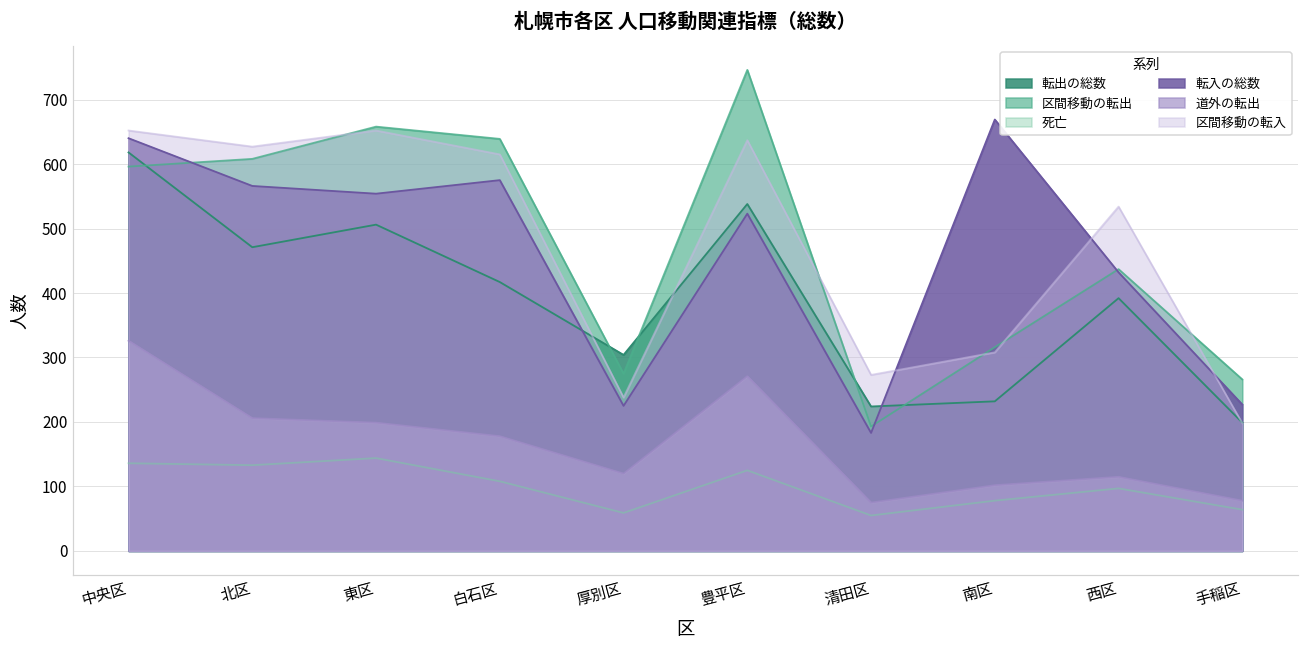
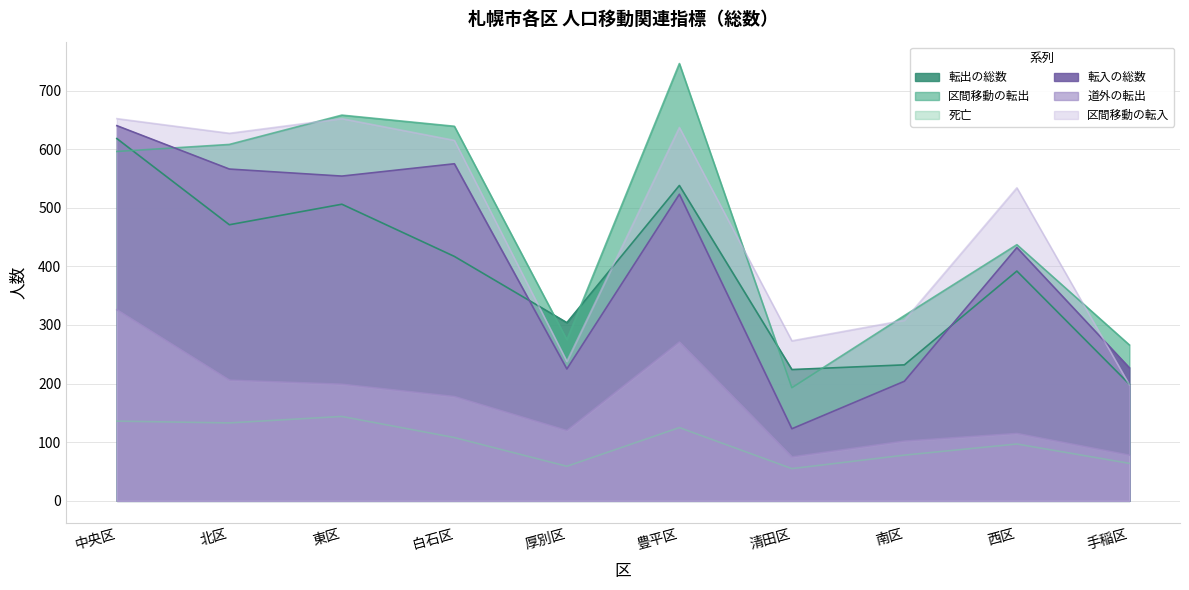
  {
    "転入の総数": {
      "中央区": 640,
      "北区": 570,
      "東区": 550,
      "白石区": 580,
      "厚別区": 230,
      "豊平区": 520,
-     "清田区": 180,
-     "南区": 670,
+     "清田区": 120,
+     "南区": 200,
      "西区": 430,
      "手稲区": 230
    },
    "道外の転出": {
      "中央区": 330,
      "北区": 210,
      "東区": 200,
      "白石区": 180,
      "厚別区": 120,
      "豊平区": 270,
      "清田区": 80,
      "南区": 100,
      "西区": 120,
      "手稲区": 80
    }
  }
